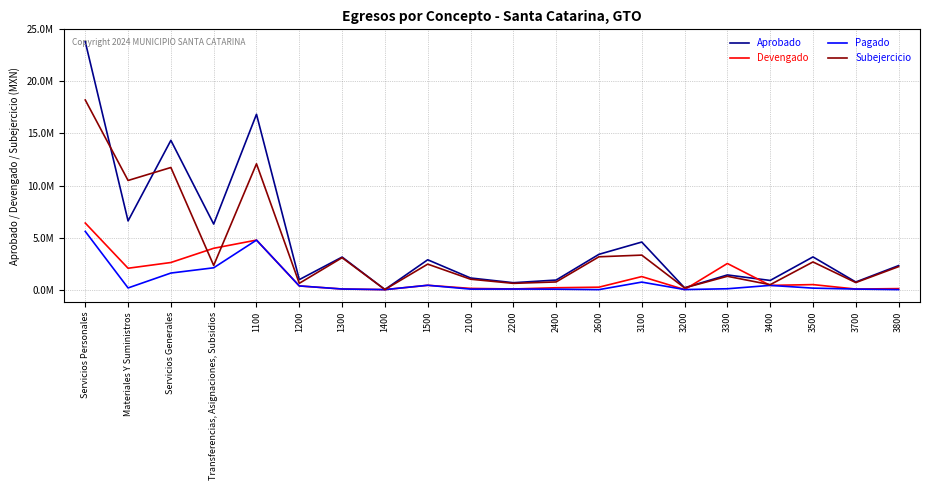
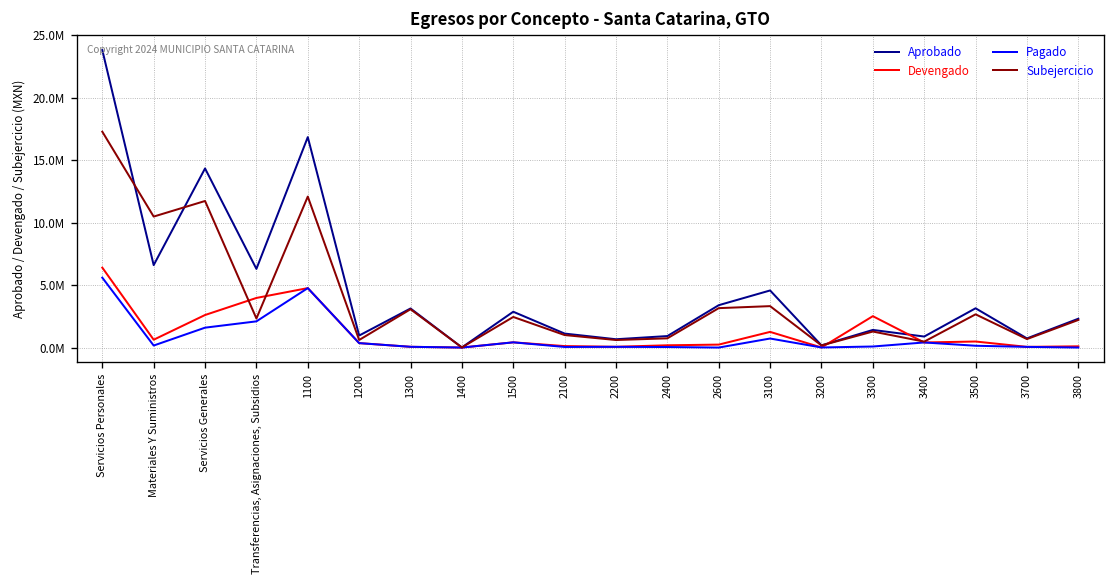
  {
    "Aprobado": {
      "Materiales Y Suministros": 6600000,
      "Servicios Generales": 14300000,
      "Transferencias, Asignaciones, Subsidios": 6300000,
      "1100": 16800000,
      "1200": 1000000,
      "1500": 2900000,
      "3100": 4600000,
      "3400": 900000,
      "3500": 3100000
    },
    "Devengado": {
      "Servicios Personales": 6400000,
-     "Materiales Y Suministros": 2100000,
+     "Materiales Y Suministros": 600000,
      "Servicios Generales": 2600000,
      "Transferencias, Asignaciones, Subsidios": 4000000,
      "3100": 1300000,
      "3300": 2500000,
      "3500": 500000
    },
    "Pagado": {
      "Servicios Personales": 5600000,
      "Materiales Y Suministros": 200000,
      "Servicios Generales": 1600000,
      "3100": 700000,
      "3300": 100000,
      "3500": 100000
    },
    "Subejercicio": {
-     "Servicios Personales": 18200000,
+     "Servicios Personales": 17300000,
      "Materiales Y Suministros": 10500000,
      "Servicios Generales": 11700000,
      "1100": 12100000,
      "1200": 600000,
      "1500": 2400000,
      "3100": 3300000,
      "3500": 2700000
    }
  }
